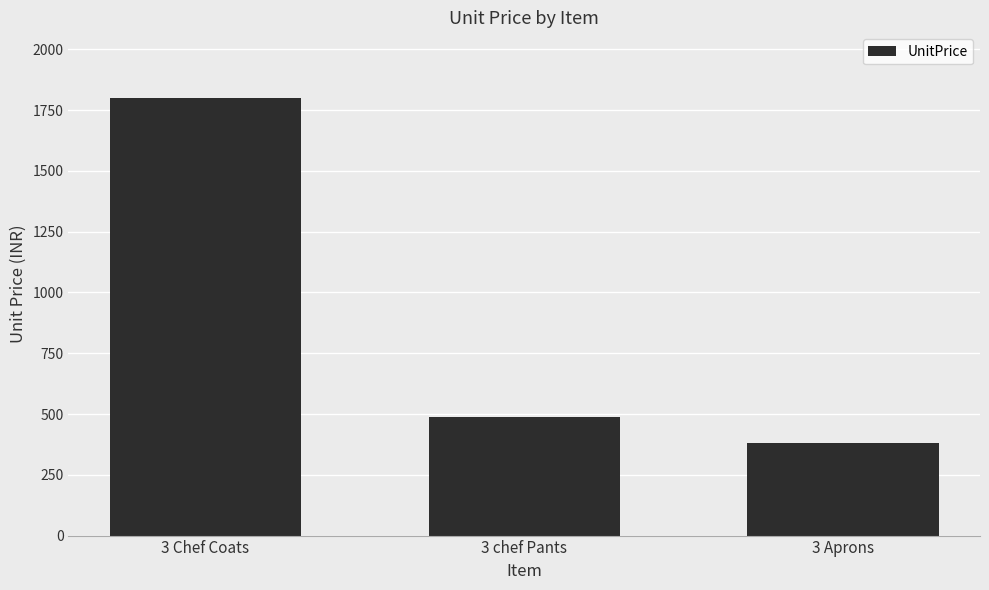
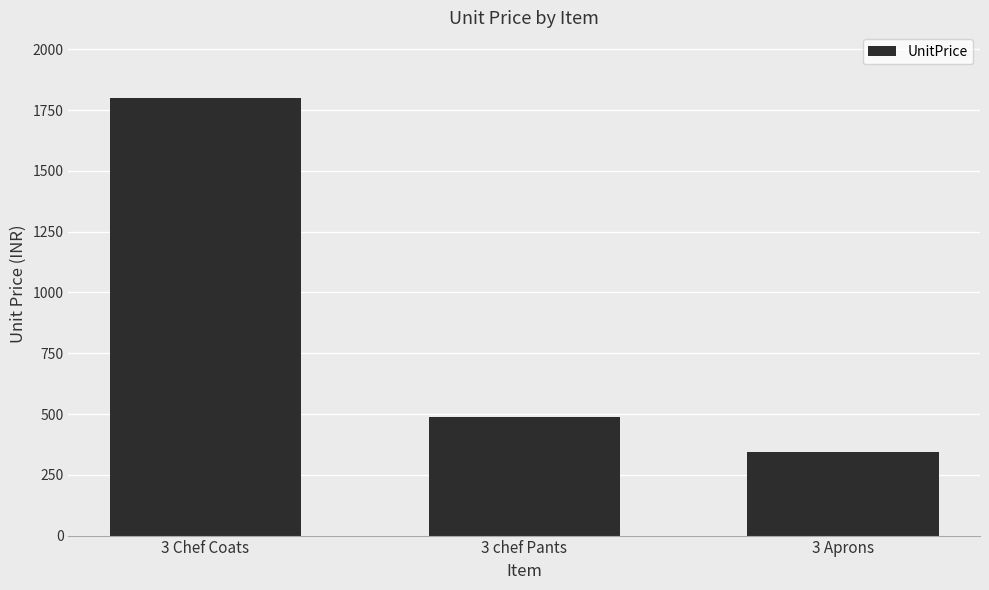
  {
    "3 Chef Coats": 1800,
    "3 chef Pants": 490,
-   "3 Aprons": 380
+   "3 Aprons": 340
  }
